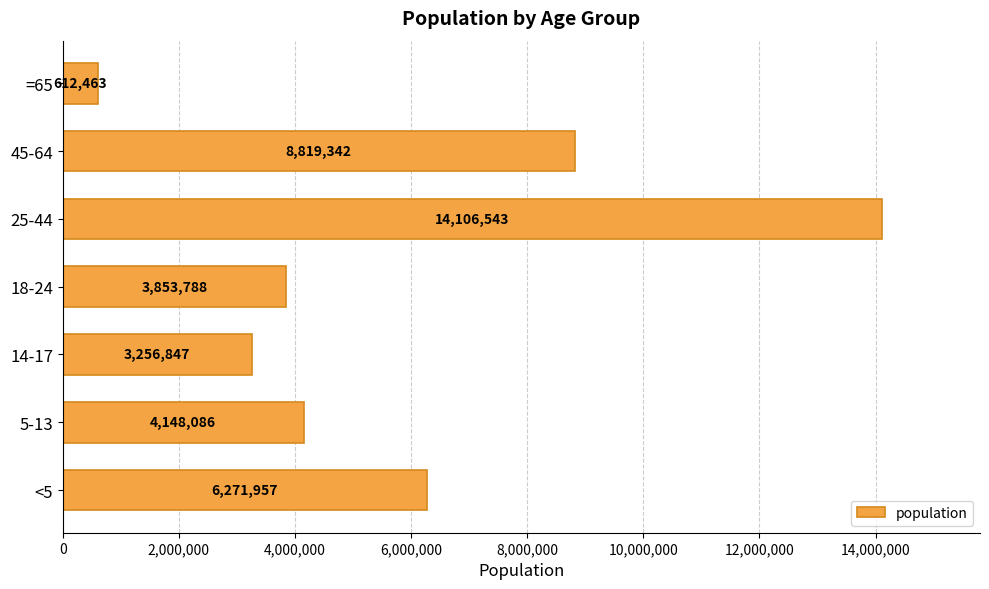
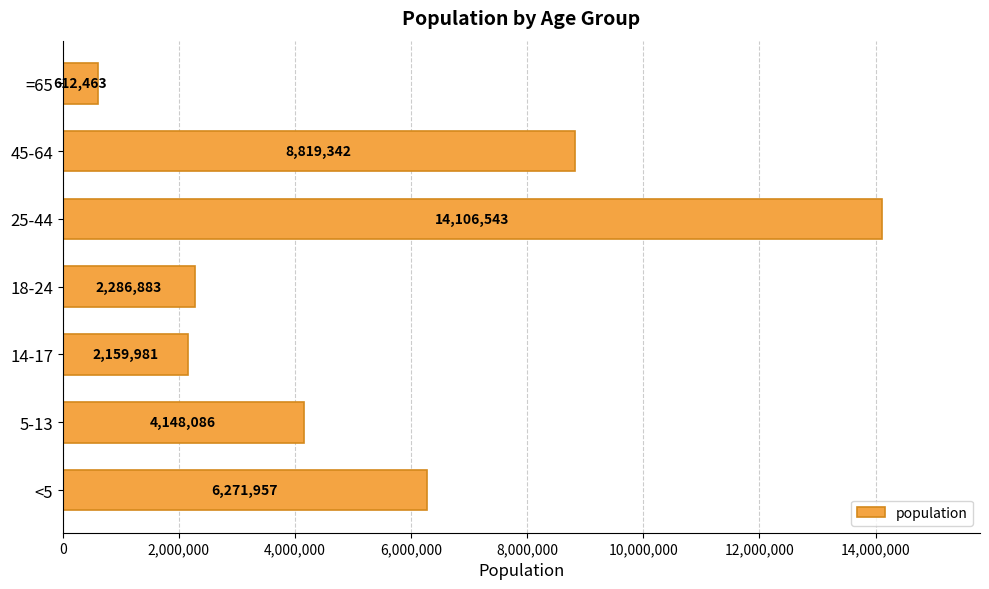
  {
    "=65": "612,463",
    "45-64": "8,819,342",
    "25-44": "14,106,543",
-   "18-24": "3,853,788",
-   "14-17": "3,256,847",
+   "18-24": "2,286,883",
+   "14-17": "2,159,981",
    "5-13": "4,148,086",
    "<5": "6,271,957"
  }
